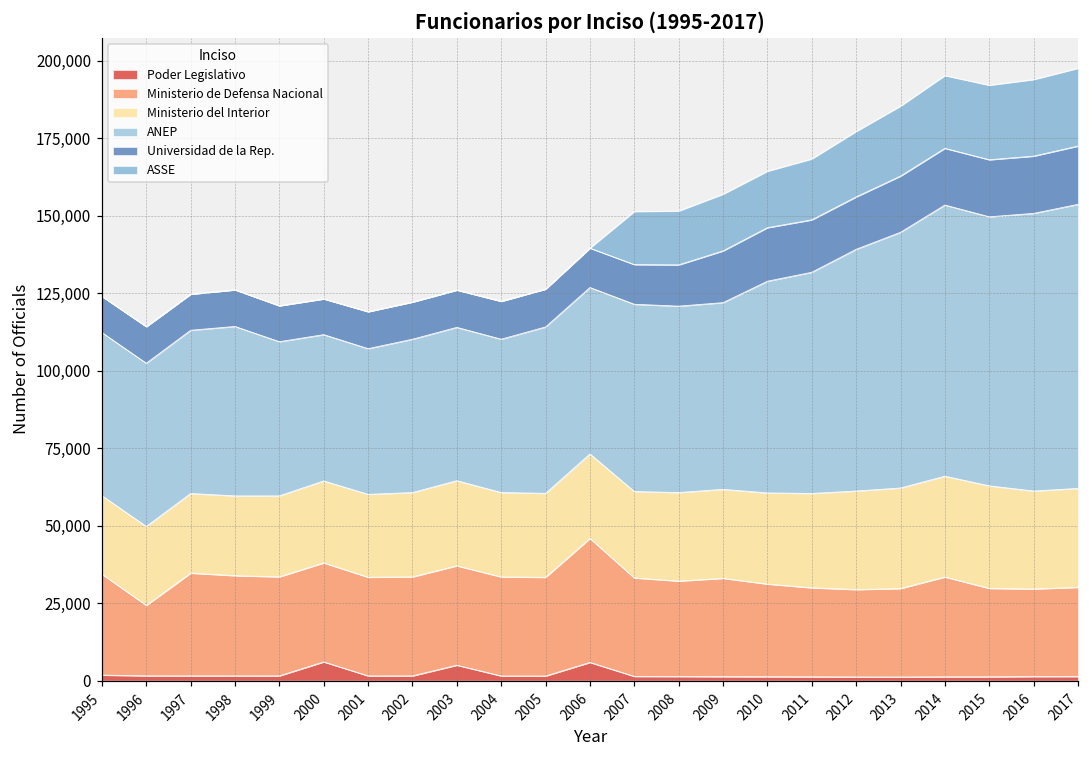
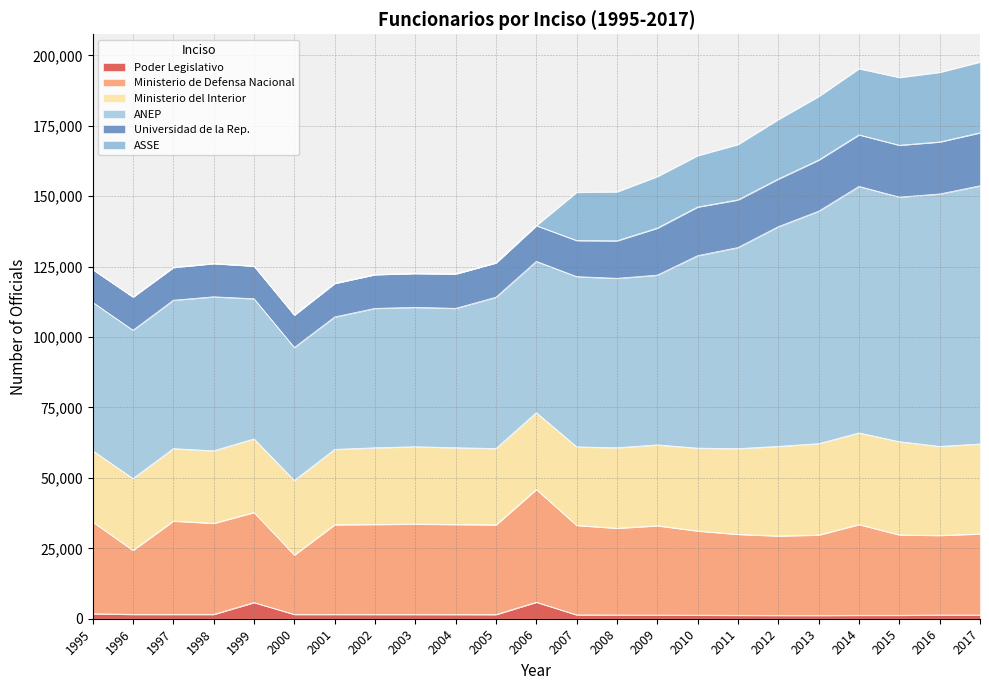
  {
    "Poder Legislativo": {
      "1995": "2,000",
      "1996": "2,000",
      "1997": "2,000",
      "1998": "2,000",
-     "1999": "2,000",
-     "2000": "6,000",
+     "1999": "6,000",
+     "2000": "2,000",
      "2001": "2,000",
      "2002": "2,000",
-     "2003": "5,000",
+     "2003": "2,000",
      "2004": "2,000",
      "2005": "1,000",
      "2006": "6,000",
      "2007": "1,000",
      "2008": "1,000",
      "2009": "1,000",
      "2010": "1,000",
      "2011": "1,000",
      "2012": "1,000",
      "2013": "1,000",
      "2014": "1,000",
      "2015": "1,000",
      "2016": "1,000",
      "2017": "1,000"
    },
    "Ministerio de Defensa Nacional": {
      "1995": "33,000",
      "1996": "23,000",
      "1997": "33,000",
      "1998": "32,000",
      "1999": "32,000",
-     "2000": "32,000",
+     "2000": "21,000",
      "2001": "32,000",
      "2002": "32,000",
      "2003": "32,000",
      "2004": "32,000",
      "2005": "32,000",
      "2006": "40,000",
      "2007": "32,000",
      "2008": "31,000",
      "2009": "32,000",
      "2010": "30,000",
      "2011": "29,000",
      "2012": "28,000",
      "2013": "29,000",
      "2014": "32,000",
      "2015": "29,000",
      "2016": "28,000",
      "2017": "29,000"
    },
    "Ministerio del Interior": {
      "1995": "25,000",
      "1996": "25,000",
      "1997": "26,000",
      "1998": "26,000",
      "1999": "26,000",
      "2000": "26,000",
      "2001": "27,000",
      "2002": "27,000",
      "2003": "27,000",
      "2004": "27,000",
      "2005": "27,000",
      "2006": "27,000",
      "2007": "28,000",
      "2008": "29,000",
      "2009": "29,000",
      "2010": "29,000",
      "2011": "30,000",
      "2012": "32,000",
      "2013": "32,000",
      "2014": "33,000",
      "2015": "33,000",
      "2016": "32,000",
      "2017": "32,000"
    },
    "Universidad de la Rep.": {
      "2007": "13,000",
      "2008": "13,000",
      "2009": "17,000",
      "2010": "17,000",
      "2011": "17,000",
      "2012": "17,000",
      "2013": "18,000",
      "2014": "18,000",
      "2015": "18,000",
      "2016": "18,000",
      "2017": "19,000"
    }
  }
